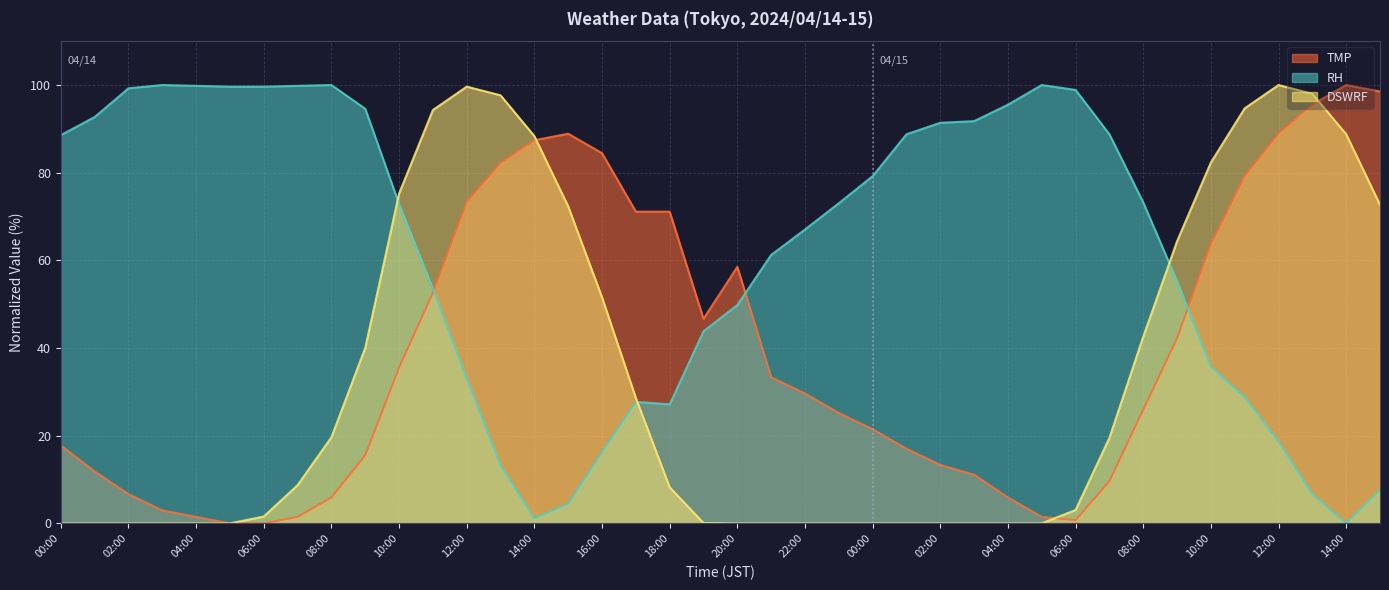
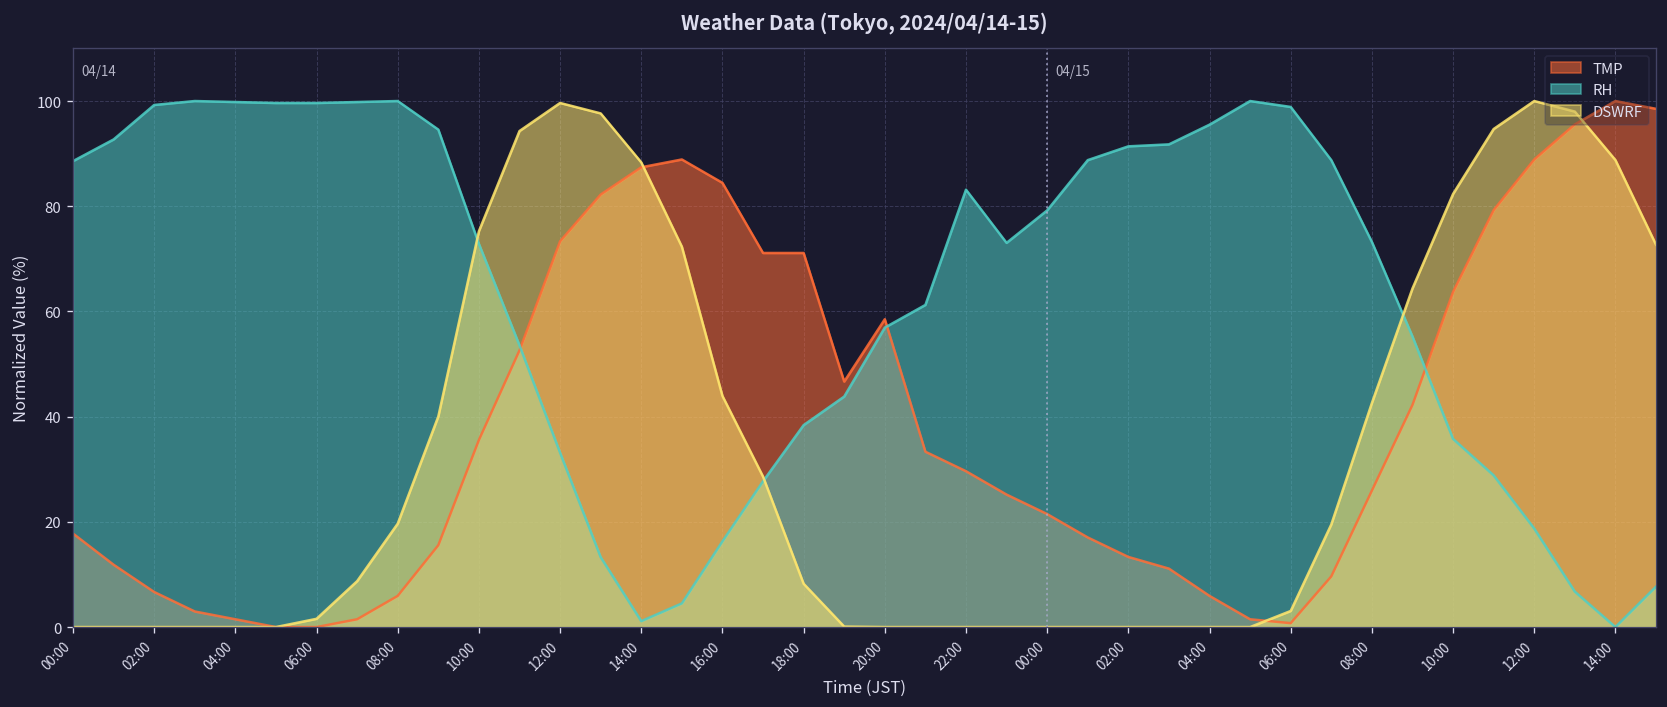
  {
    "TMP": {
      "16:00": 84,
      "18:00": 71,
      "20:00": 59,
      "22:00": 30
    },
    "RH": {
      "16:00": 16,
-     "18:00": 27,
-     "20:00": 50,
-     "22:00": 67
+     "18:00": 38,
+     "20:00": 57,
+     "22:00": 83
    },
    "DSWRF": {
-     "16:00": 52,
+     "16:00": 44,
      "18:00": 8,
      "20:00": 0,
      "22:00": 0
    }
  }
